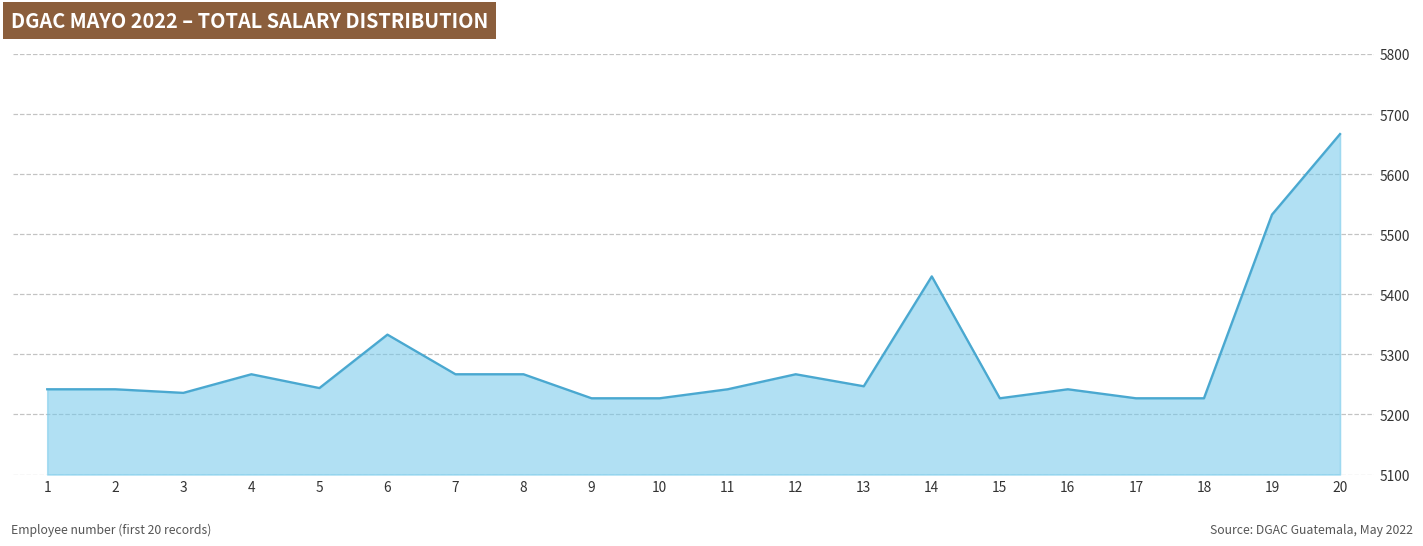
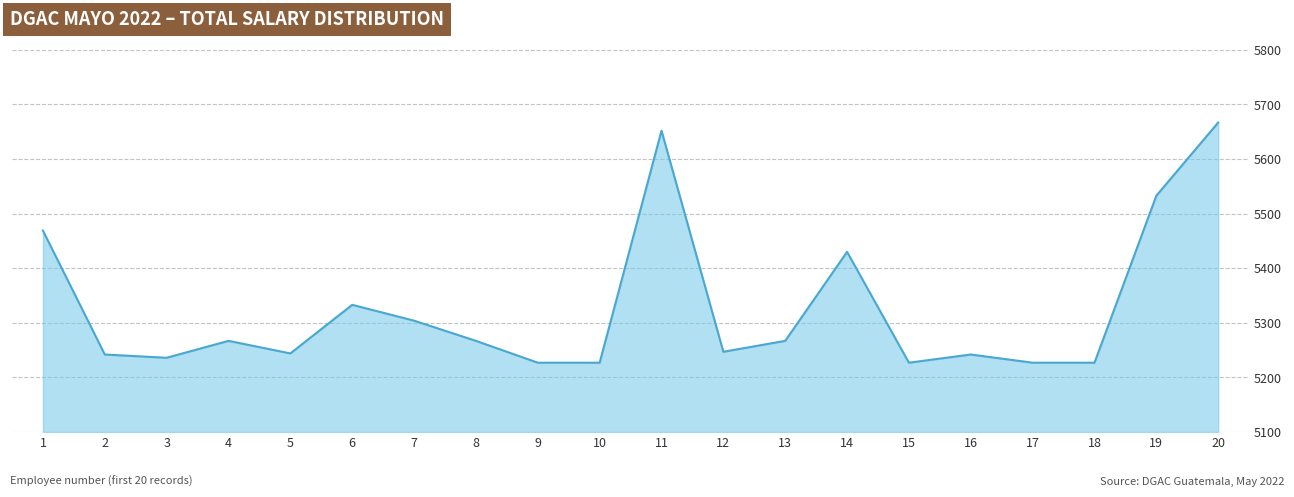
  {
-   "1": 5240,
+   "1": 5470,
    "2": 5240,
    "3": 5240,
    "4": 5270,
    "5": 5240,
    "6": 5330,
-   "7": 5270,
+   "7": 5300,
    "8": 5270,
    "9": 5230,
    "10": 5230,
-   "11": 5240,
-   "12": 5270,
-   "13": 5250,
+   "11": 5650,
+   "12": 5250,
+   "13": 5270,
    "14": 5430,
    "15": 5230,
    "16": 5240,
    "17": 5230,
    "18": 5230,
    "19": 5530,
    "20": 5670
  }
